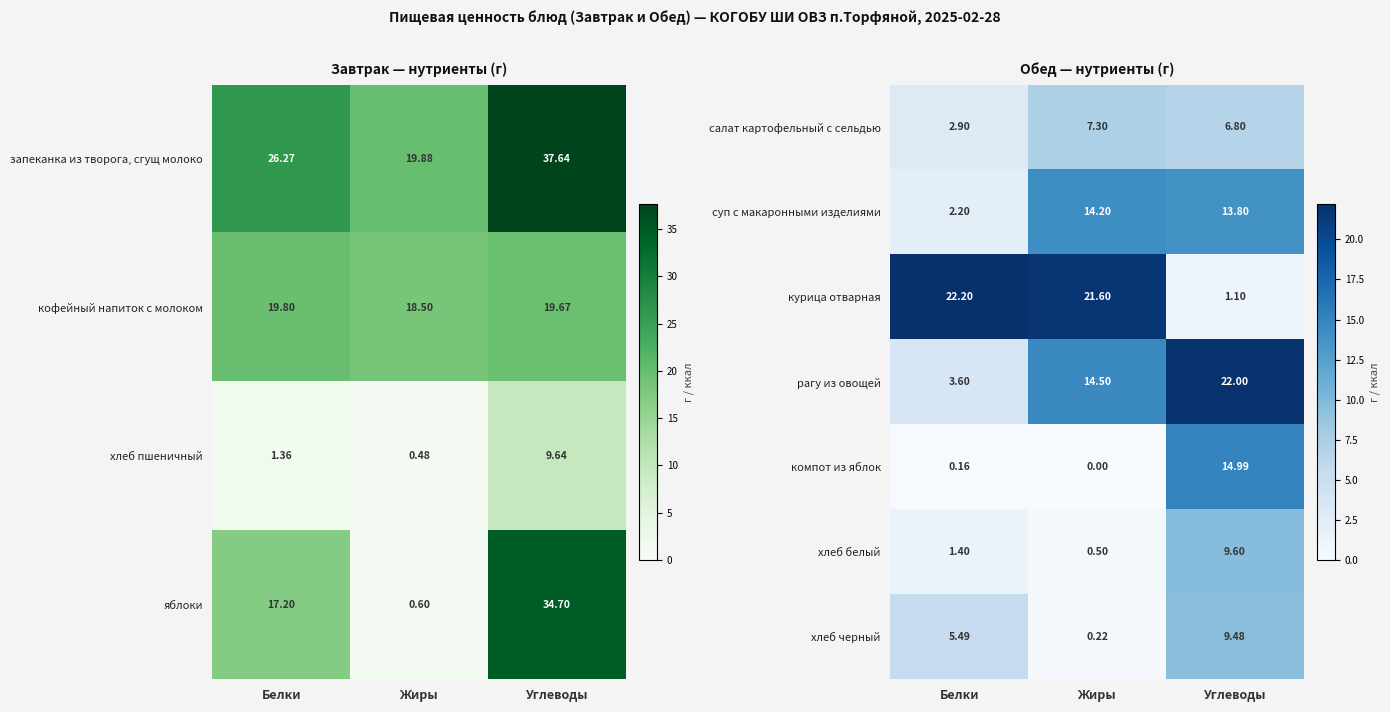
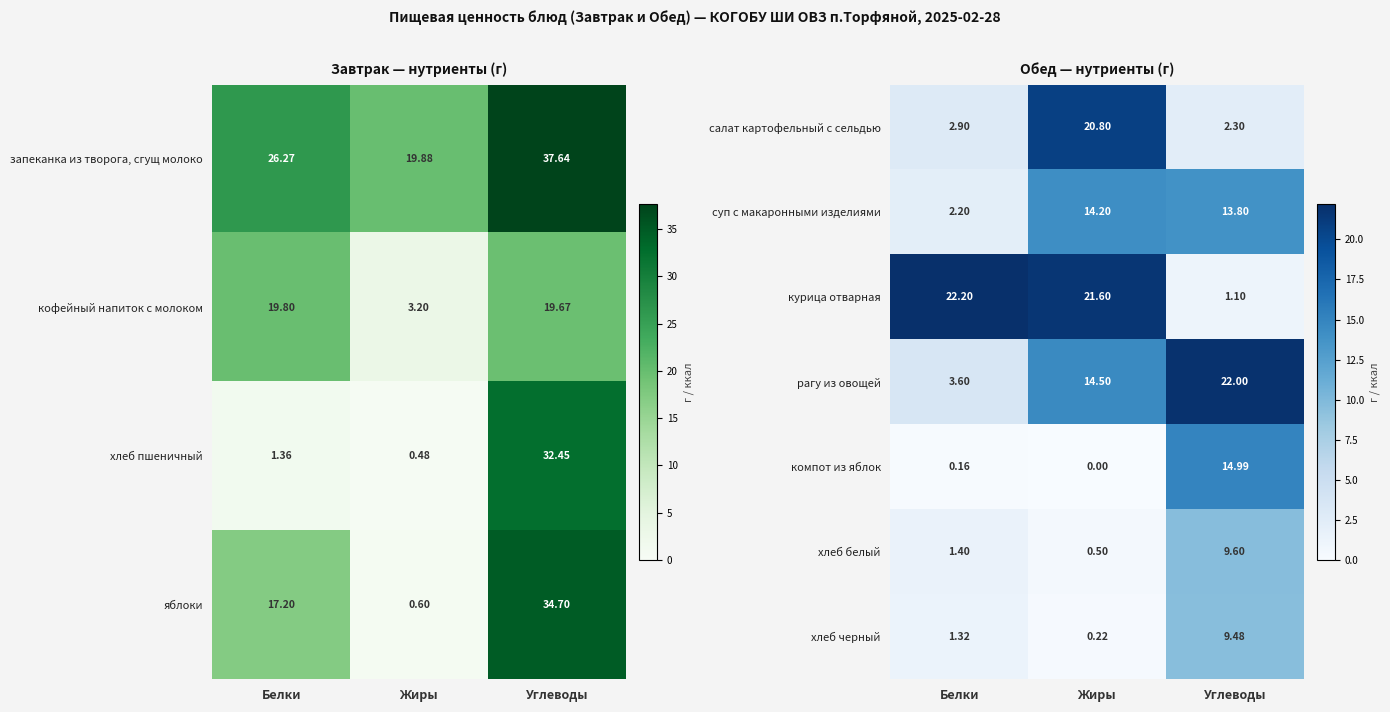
  {
    "Завтрак — нутриенты (г)": {
      "запеканка из творога, сгущ молоко": {
        "Белки": 26.27,
        "Жиры": 19.88,
        "Углеводы": 37.64
      },
      "кофейный напиток с молоком": {
        "Белки": 19.80,
-       "Жиры": 18.50,
+       "Жиры": 3.20,
        "Углеводы": 19.67
      },
      "хлеб пшеничный": {
        "Белки": 1.36,
        "Жиры": 0.48,
-       "Углеводы": 9.64
+       "Углеводы": 32.45
      },
      "яблоки": {
        "Белки": 17.20,
        "Жиры": 0.60,
        "Углеводы": 34.70
      }
    },
    "Обед — нутриенты (г)": {
      "салат картофельный с сельдью": {
        "Белки": 2.90,
-       "Жиры": 7.30,
-       "Углеводы": 6.80
+       "Жиры": 20.80,
+       "Углеводы": 2.30
      },
      "суп с макаронными изделиями": {
        "Белки": 2.20,
        "Жиры": 14.20,
        "Углеводы": 13.80
      },
      "курица отварная": {
        "Белки": 22.20,
        "Жиры": 21.60,
        "Углеводы": 1.10
      },
      "рагу из овощей": {
        "Белки": 3.60,
        "Жиры": 14.50,
        "Углеводы": 22.00
      },
      "компот из яблок": {
        "Белки": 0.16,
        "Жиры": 0.00,
        "Углеводы": 14.99
      },
      "хлеб белый": {
        "Белки": 1.40,
        "Жиры": 0.50,
        "Углеводы": 9.60
      },
      "хлеб черный": {
-       "Белки": 5.49,
+       "Белки": 1.32,
        "Жиры": 0.22,
        "Углеводы": 9.48
      }
    }
  }
